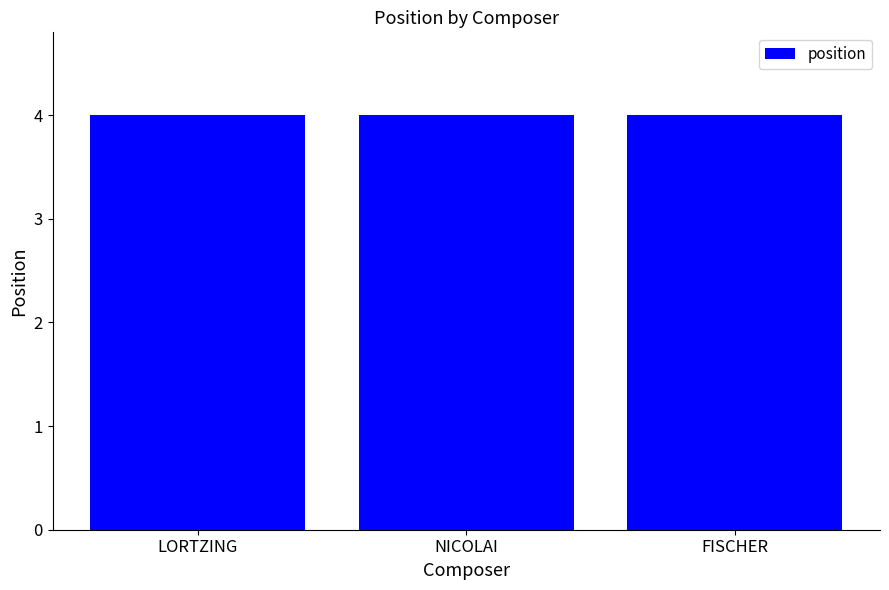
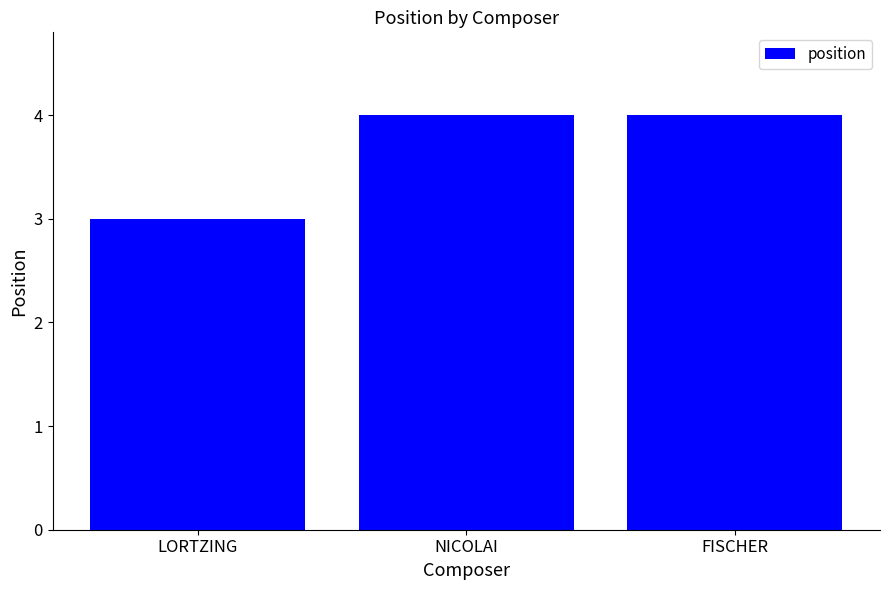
  {
-   "LORTZING": 4,
+   "LORTZING": 3,
    "NICOLAI": 4,
    "FISCHER": 4
  }
